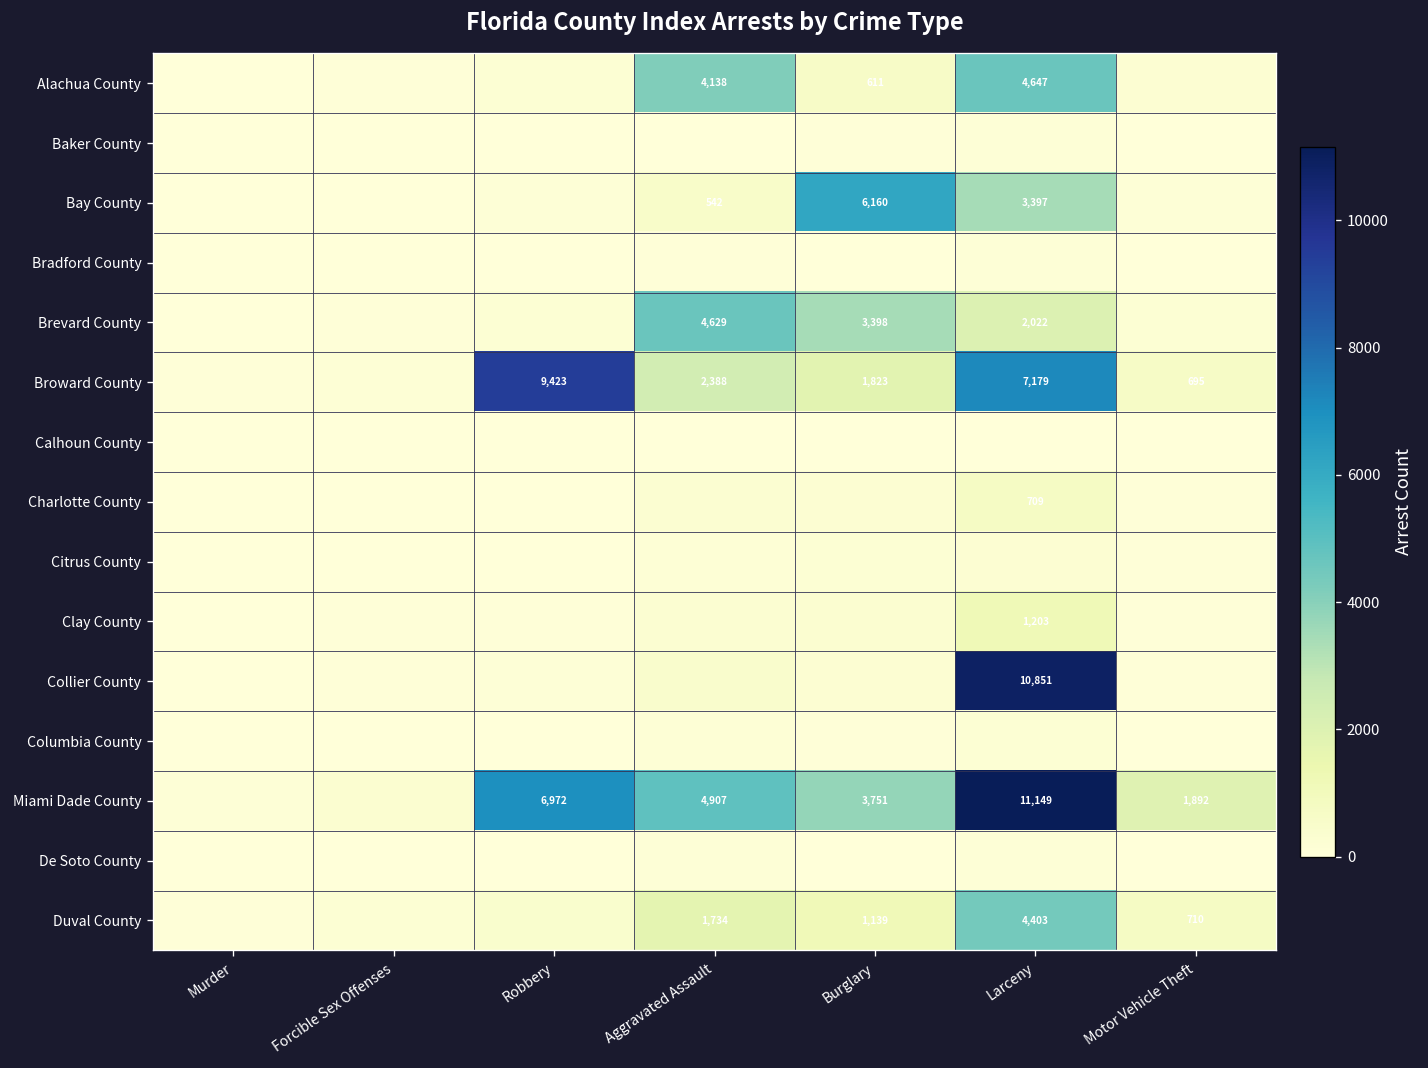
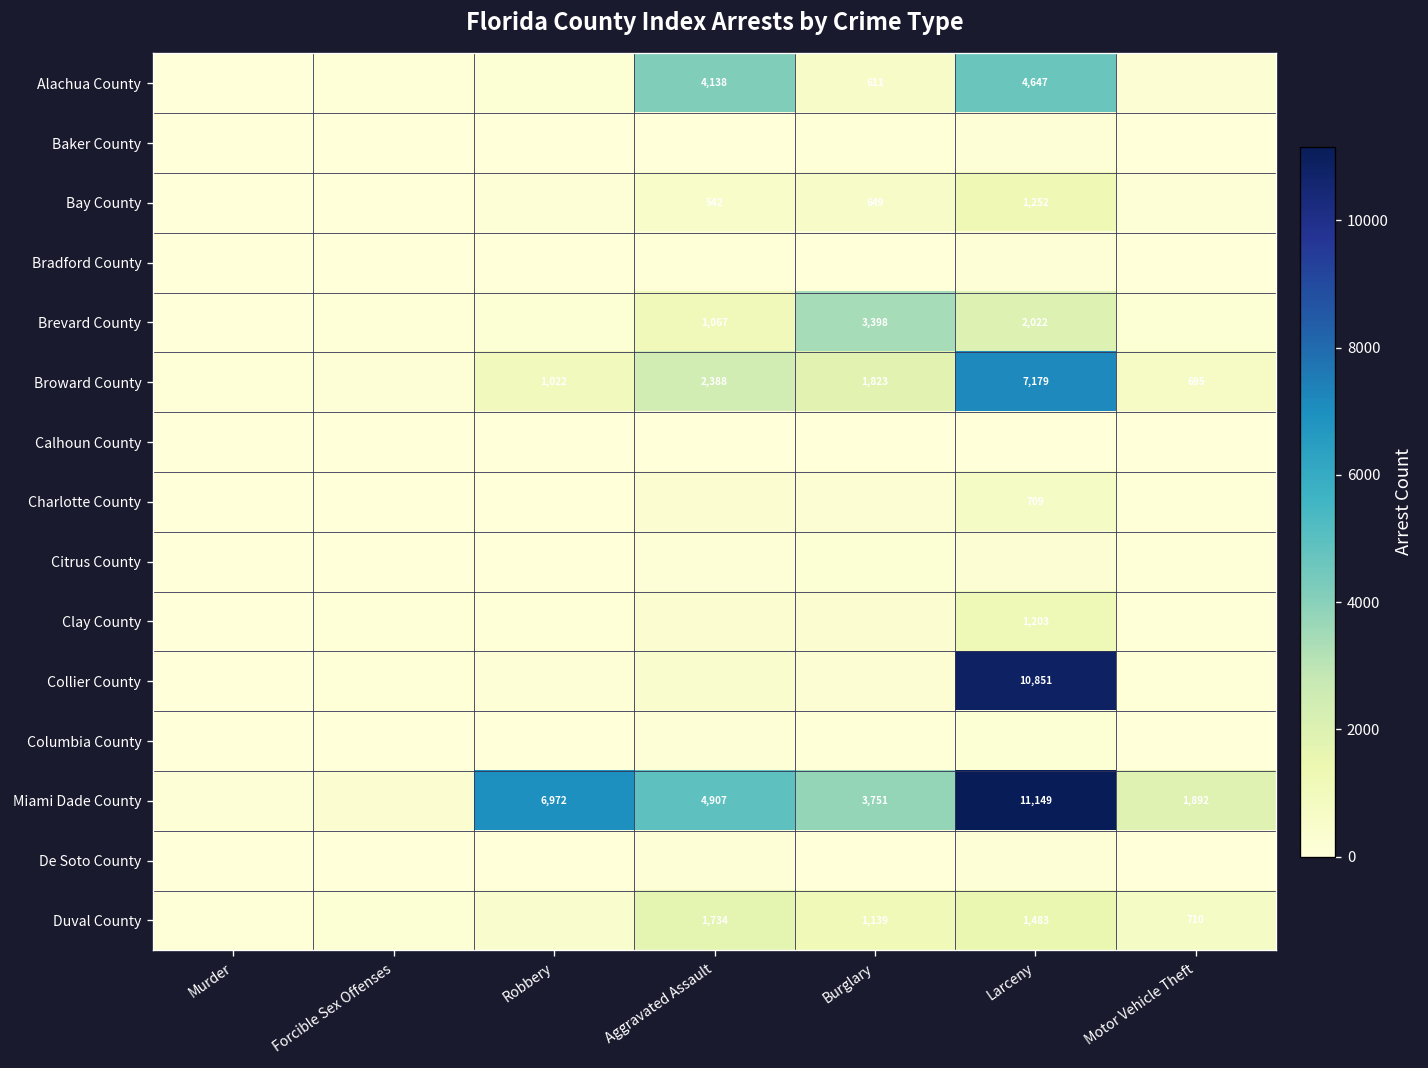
  {
    "Alachua County": {
      "Aggravated Assault": "4,138",
      "Burglary": "611",
      "Larceny": "4,647"
    },
    "Bay County": {
      "Aggravated Assault": "542",
-     "Burglary": "6,160",
-     "Larceny": "3,397"
+     "Burglary": "649",
+     "Larceny": "1,252"
    },
    "Brevard County": {
-     "Aggravated Assault": "4,629",
+     "Aggravated Assault": "1,067",
      "Burglary": "3,398",
      "Larceny": "2,022"
    },
    "Broward County": {
-     "Robbery": "9,423",
+     "Robbery": "1,022",
      "Aggravated Assault": "2,388",
      "Burglary": "1,823",
      "Larceny": "7,179",
      "Motor Vehicle Theft": "695"
    },
    "Charlotte County": {
      "Larceny": "709"
    },
    "Clay County": {
      "Larceny": "1,203"
    },
    "Collier County": {
      "Larceny": "10,851"
    },
    "Miami Dade County": {
      "Robbery": "6,972",
      "Aggravated Assault": "4,907",
      "Burglary": "3,751",
      "Larceny": "11,149",
      "Motor Vehicle Theft": "1,892"
    },
    "Duval County": {
      "Aggravated Assault": "1,734",
      "Burglary": "1,139",
-     "Larceny": "4,403",
+     "Larceny": "1,483",
      "Motor Vehicle Theft": "710"
    }
  }
